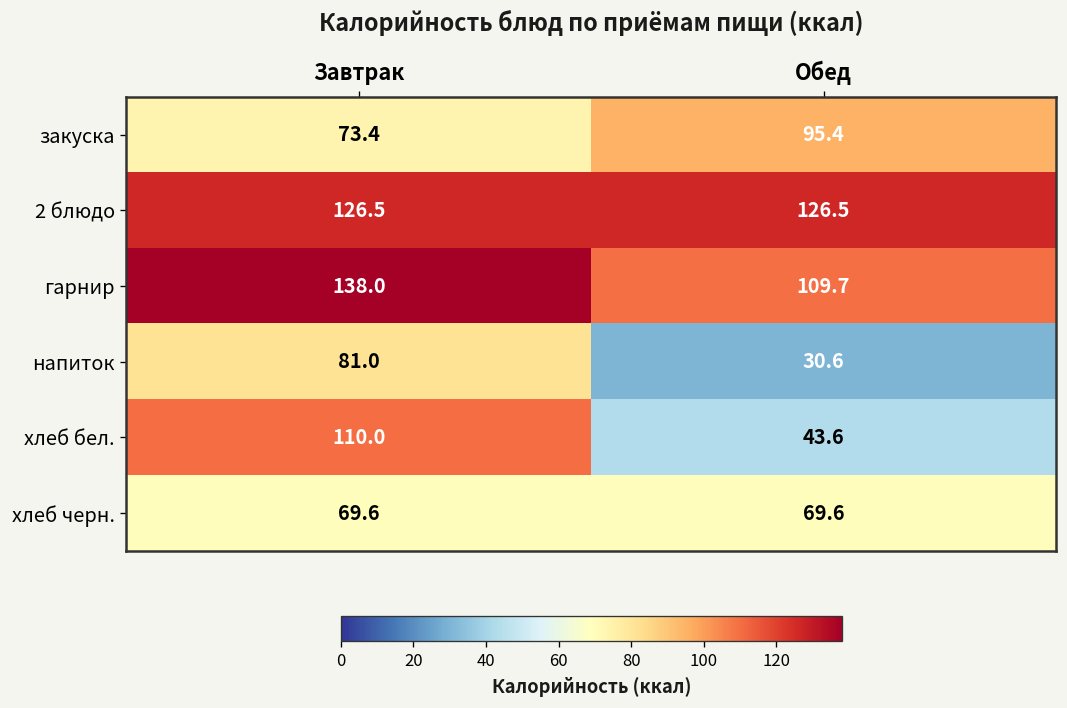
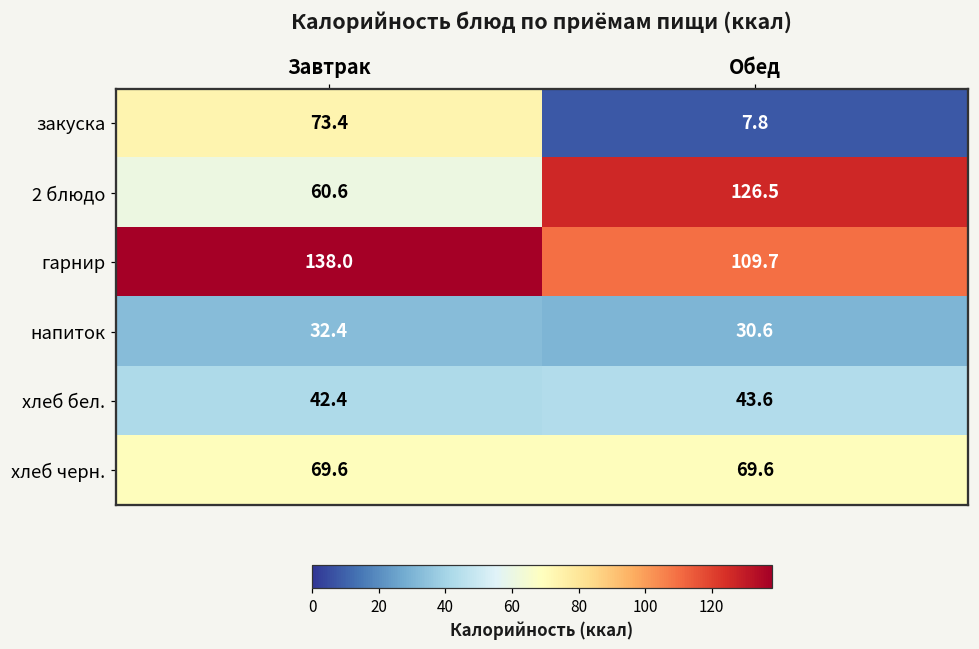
  {
    "закуска": {
      "Завтрак": 73.4,
-     "Обед": 95.4
+     "Обед": 7.8
    },
    "2 блюдо": {
-     "Завтрак": 126.5,
+     "Завтрак": 60.6,
      "Обед": 126.5
    },
    "гарнир": {
      "Завтрак": 138.0,
      "Обед": 109.7
    },
    "напиток": {
-     "Завтрак": 81.0,
+     "Завтрак": 32.4,
      "Обед": 30.6
    },
    "хлеб бел.": {
-     "Завтрак": 110.0,
+     "Завтрак": 42.4,
      "Обед": 43.6
    },
    "хлеб черн.": {
      "Завтрак": 69.6,
      "Обед": 69.6
    }
  }
